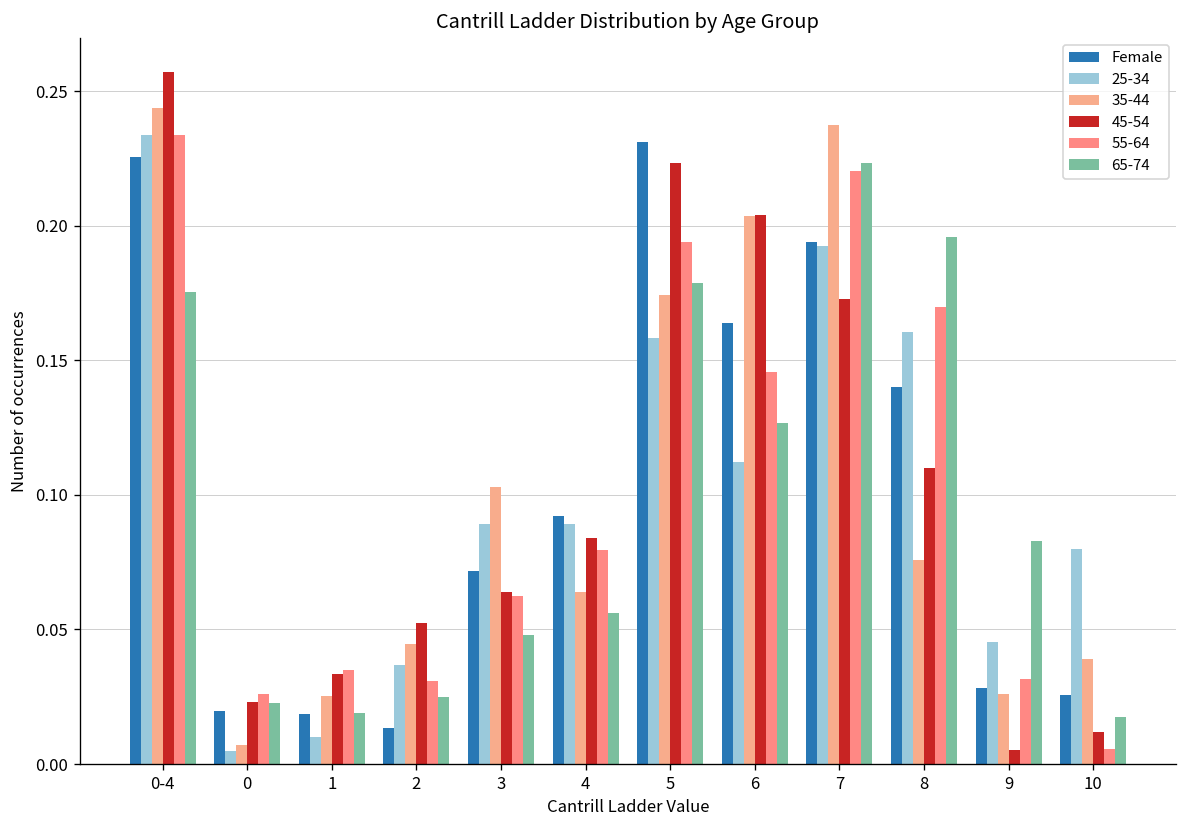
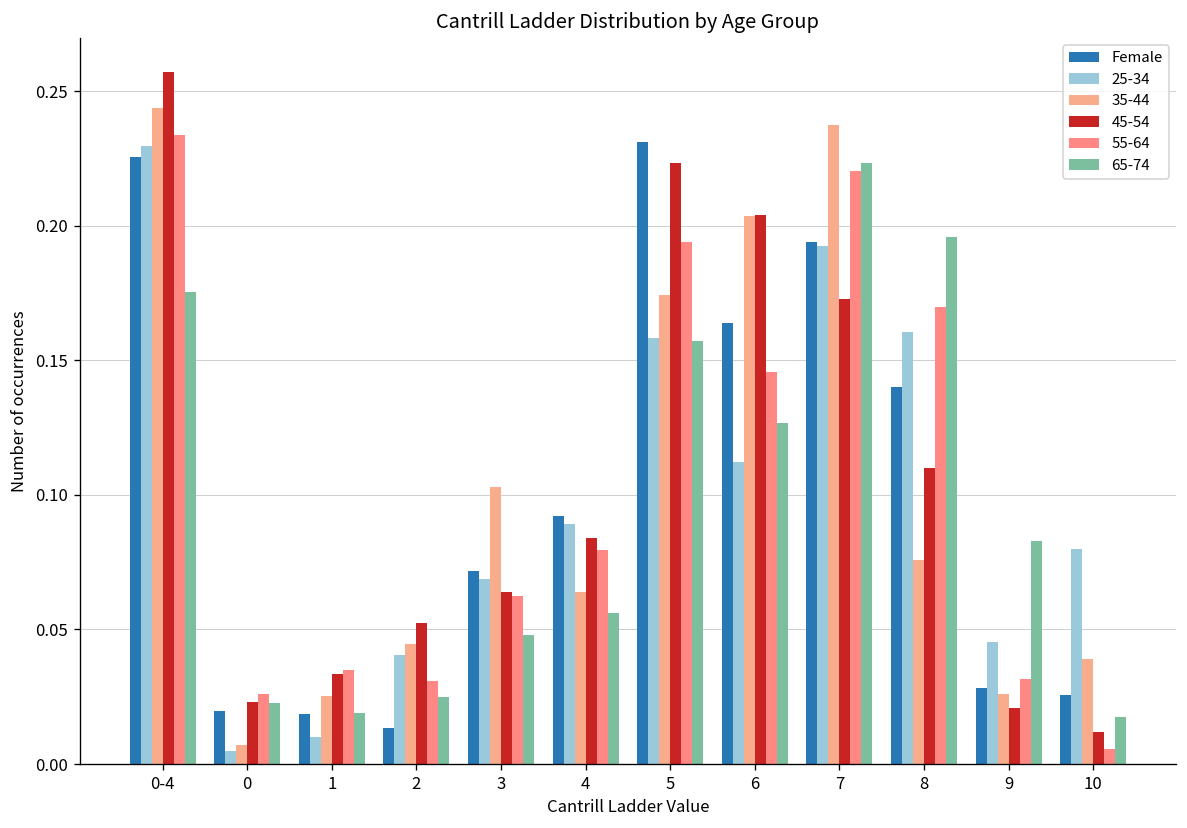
  {
    "Female": {
      "0-4": 0.225,
      "0": 0.020,
      "1": 0.019,
      "2": 0.013,
      "3": 0.072,
      "4": 0.092,
      "5": 0.231,
      "6": 0.164,
      "7": 0.194,
      "8": 0.140,
      "9": 0.028,
      "10": 0.026
    },
    "25-34": {
-     "0-4": 0.234,
+     "0-4": 0.230,
      "0": 0.005,
      "1": 0.010,
-     "2": 0.037,
-     "3": 0.089,
+     "2": 0.040,
+     "3": 0.069,
      "4": 0.089,
      "5": 0.158,
      "6": 0.112,
      "7": 0.192,
      "8": 0.160,
      "9": 0.045,
      "10": 0.080
    },
    "45-54": {
      "0-4": 0.257,
      "0": 0.023,
      "1": 0.034,
      "2": 0.052,
      "3": 0.064,
      "4": 0.084,
      "5": 0.223,
      "6": 0.204,
      "7": 0.173,
      "8": 0.110,
-     "9": 0.005,
+     "9": 0.021,
      "10": 0.012
    },
    "65-74": {
      "0-4": 0.175,
      "0": 0.023,
      "1": 0.019,
      "2": 0.025,
      "3": 0.048,
      "4": 0.056,
-     "5": 0.179,
+     "5": 0.157,
      "6": 0.127,
      "7": 0.223,
      "8": 0.196,
      "9": 0.083,
      "10": 0.017
    }
  }
